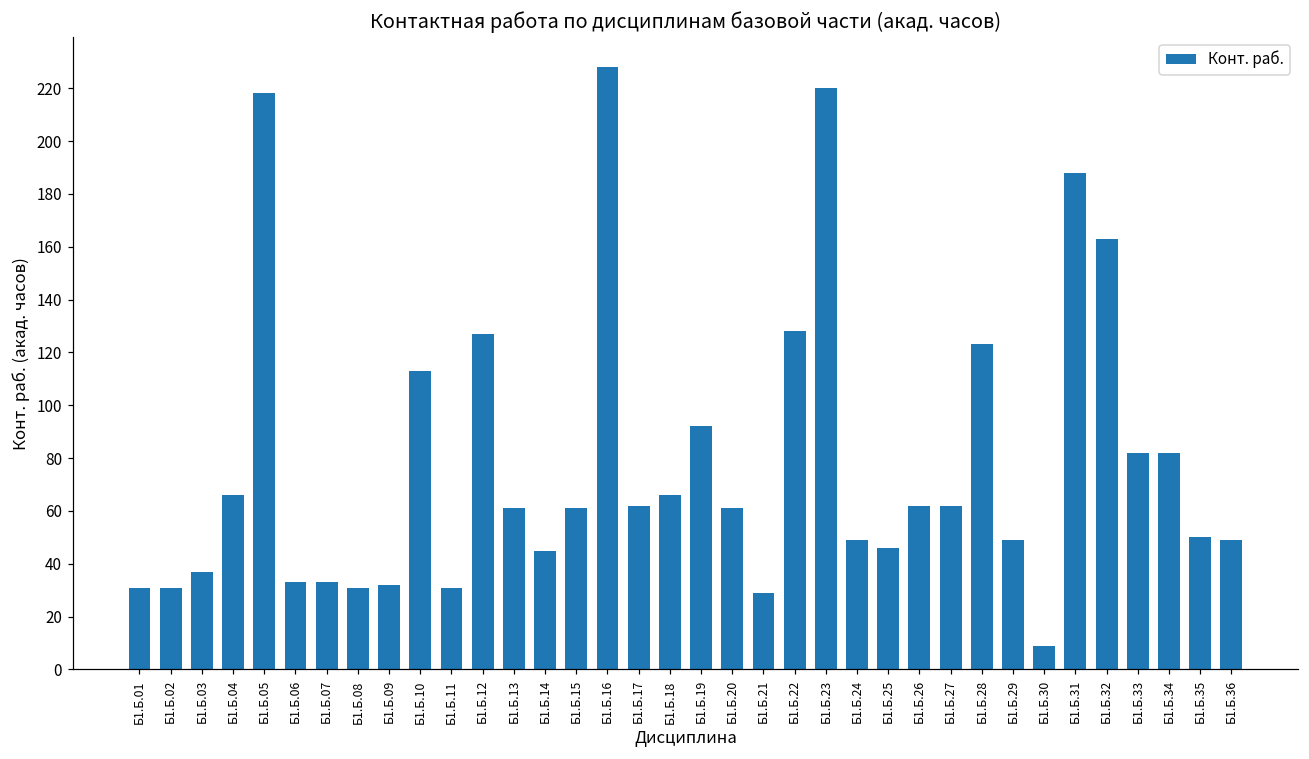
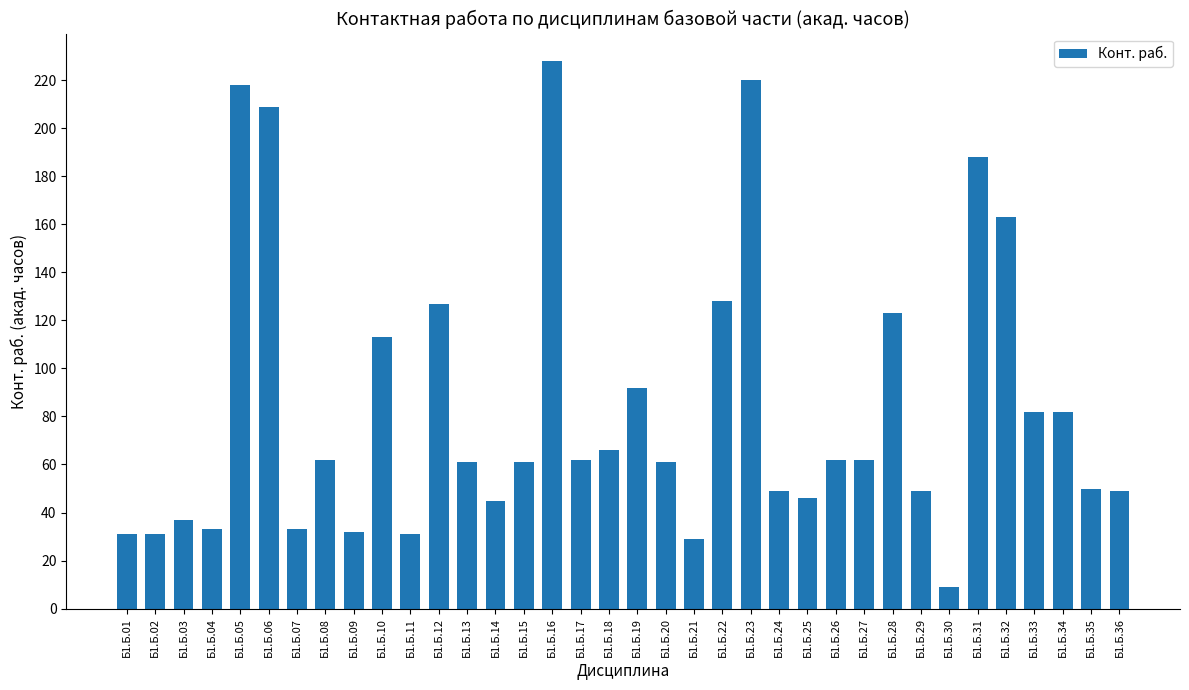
  {
    "Б1.Б.01": 31,
    "Б1.Б.02": 31,
    "Б1.Б.03": 37,
-   "Б1.Б.04": 66,
+   "Б1.Б.04": 33,
    "Б1.Б.05": 218,
-   "Б1.Б.06": 33,
+   "Б1.Б.06": 209,
    "Б1.Б.07": 33,
-   "Б1.Б.08": 31,
+   "Б1.Б.08": 62,
    "Б1.Б.09": 32,
    "Б1.Б.10": 113,
    "Б1.Б.11": 31,
    "Б1.Б.12": 127,
    "Б1.Б.13": 61,
    "Б1.Б.14": 45,
    "Б1.Б.15": 61,
    "Б1.Б.16": 228,
    "Б1.Б.17": 62,
    "Б1.Б.18": 66,
    "Б1.Б.19": 92,
    "Б1.Б.20": 61,
    "Б1.Б.21": 29,
    "Б1.Б.22": 128,
    "Б1.Б.23": 220,
    "Б1.Б.24": 49,
    "Б1.Б.25": 46,
    "Б1.Б.26": 62,
    "Б1.Б.27": 62,
    "Б1.Б.28": 123,
    "Б1.Б.29": 49,
    "Б1.Б.30": 9,
    "Б1.Б.31": 188,
    "Б1.Б.32": 163,
    "Б1.Б.33": 82,
    "Б1.Б.34": 82,
    "Б1.Б.35": 50,
    "Б1.Б.36": 49
  }
